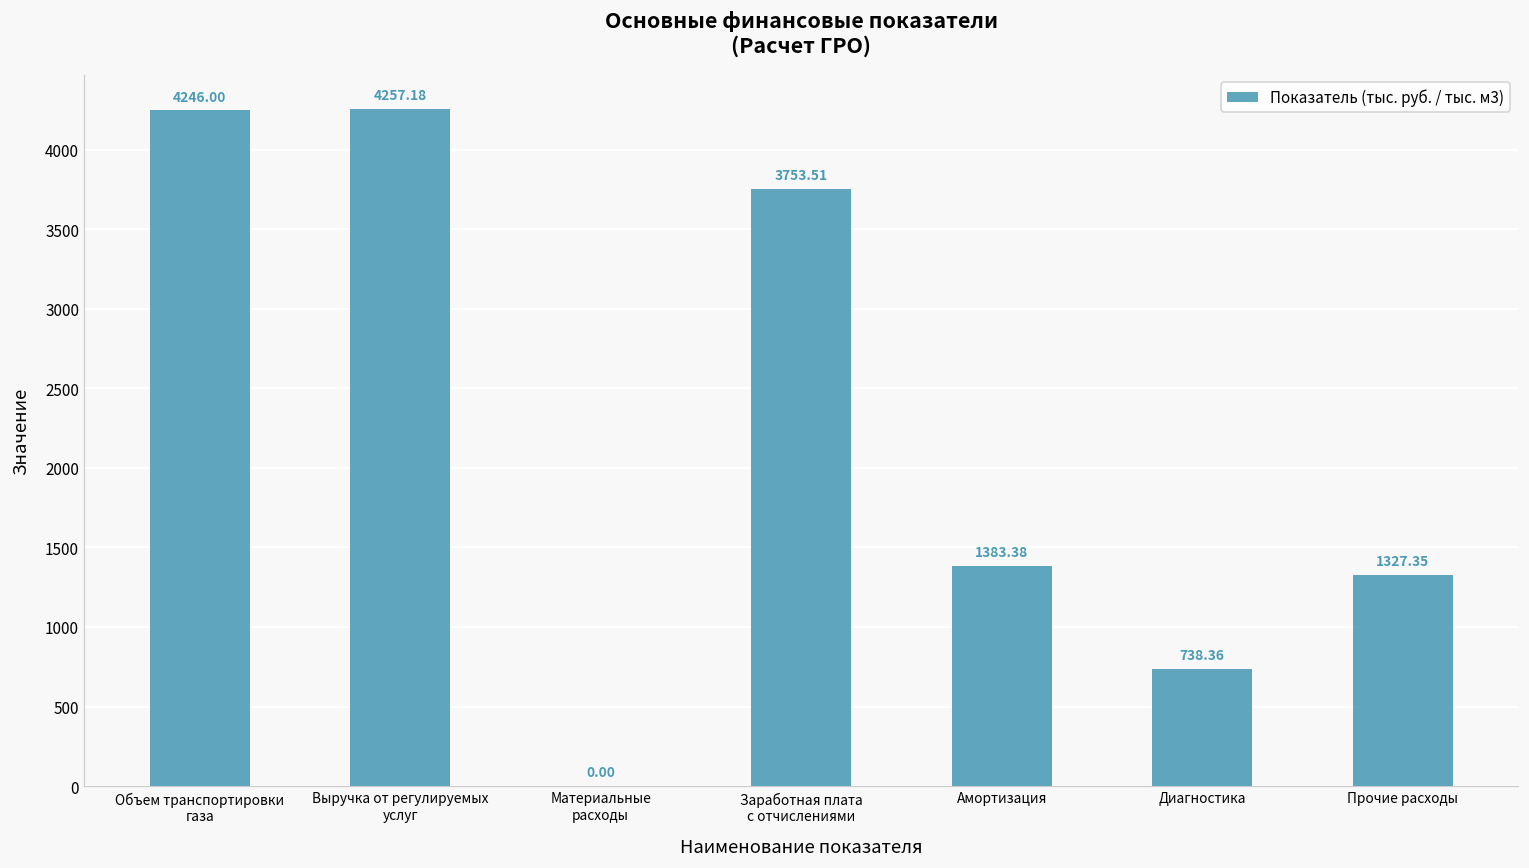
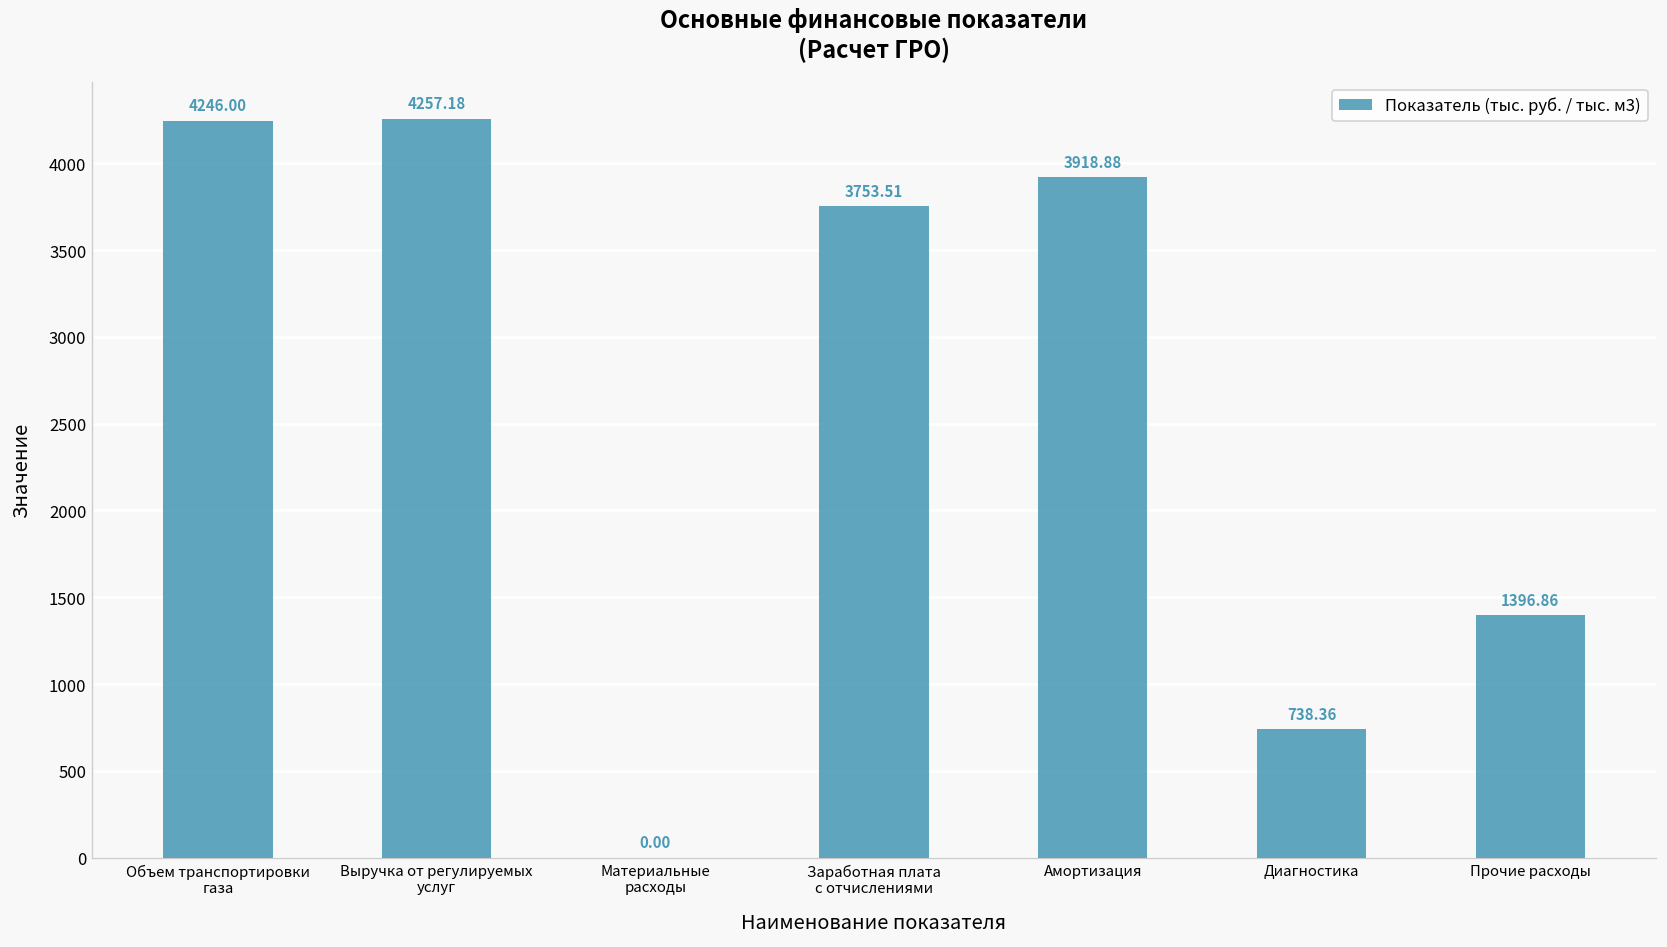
  {
    "Объем транспортировки газа": 4246.00,
    "Выручка от регулируемых услуг": 4257.18,
    "Материальные расходы": 0.00,
    "Заработная плата с отчислениями": 3753.51,
-   "Амортизация": 1383.38,
+   "Амортизация": 3918.88,
    "Диагностика": 738.36,
-   "Прочие расходы": 1327.35
+   "Прочие расходы": 1396.86
  }
